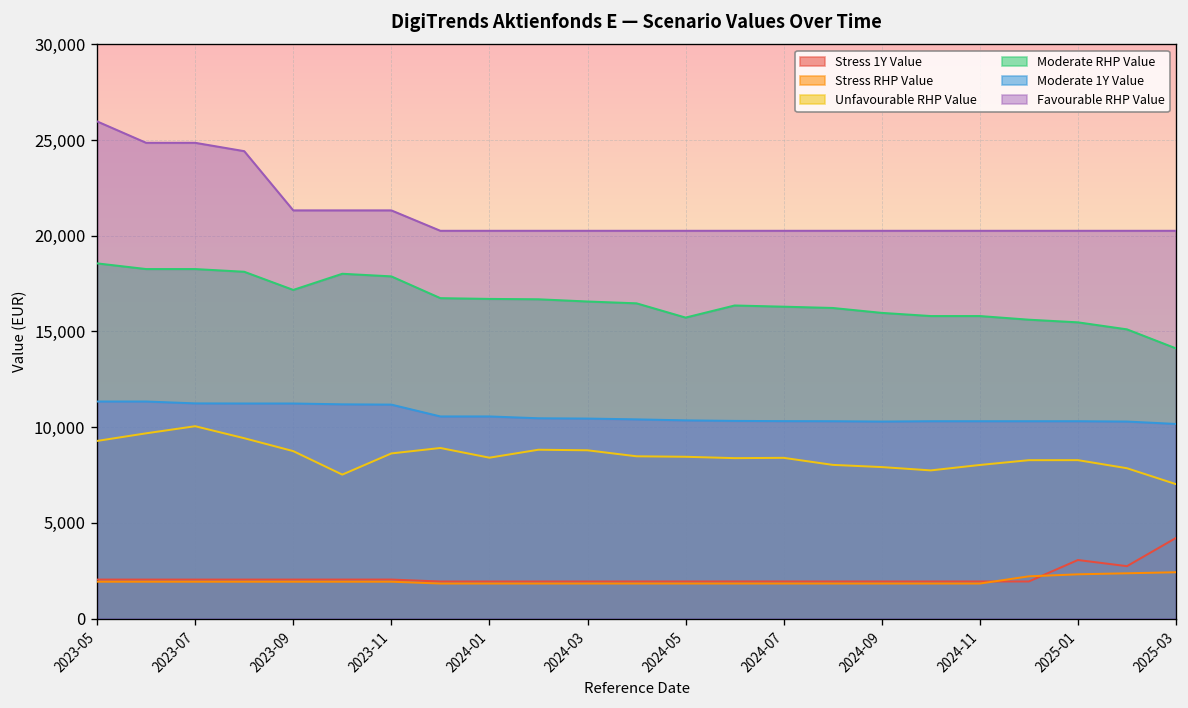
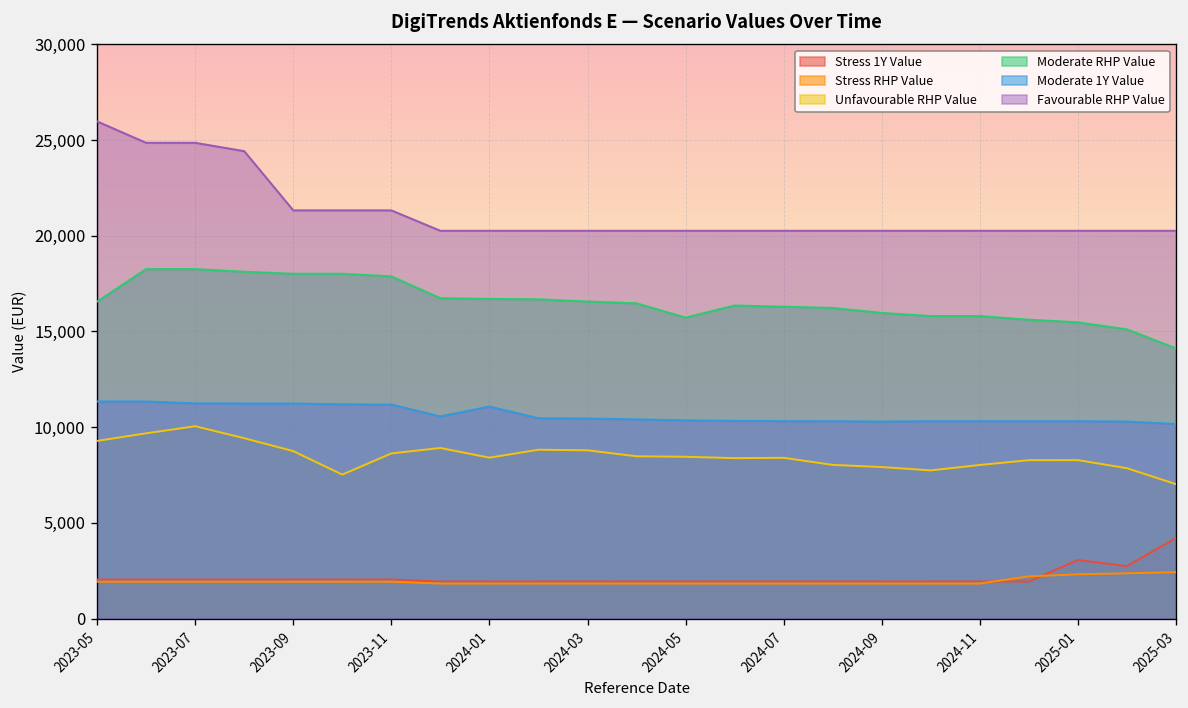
  {
    "Stress 1Y Value": {
      "2025-01": "3,100",
      "2025-03": "4,200"
    },
    "Moderate RHP Value": {
-     "2023-05": "18,600",
+     "2023-05": "16,600",
      "2023-07": "18,300",
-     "2023-09": "17,200",
+     "2023-09": "18,000",
      "2023-11": "17,900",
      "2024-01": "16,700",
      "2024-03": "16,600",
      "2024-05": "15,700",
      "2024-07": "16,300",
      "2024-09": "16,000",
      "2024-11": "15,800",
      "2025-01": "15,500",
      "2025-03": "14,100"
    },
    "Moderate 1Y Value": {
      "2023-05": "11,300",
      "2023-07": "11,200",
      "2023-09": "11,200",
      "2023-11": "11,200",
-     "2024-01": "10,600",
+     "2024-01": "11,100",
      "2024-03": "10,500",
      "2024-05": "10,400",
      "2024-07": "10,300",
      "2024-09": "10,300",
      "2024-11": "10,300",
      "2025-01": "10,300",
      "2025-03": "10,200"
    },
    "Favourable RHP Value": {
      "2023-05": "26,000",
      "2023-07": "24,900",
      "2023-09": "21,300",
      "2023-11": "21,300",
      "2024-01": "20,300",
      "2024-03": "20,300",
      "2024-05": "20,300",
      "2024-07": "20,300",
      "2024-09": "20,300",
      "2024-11": "20,300",
      "2025-01": "20,300",
      "2025-03": "20,300"
    }
  }
